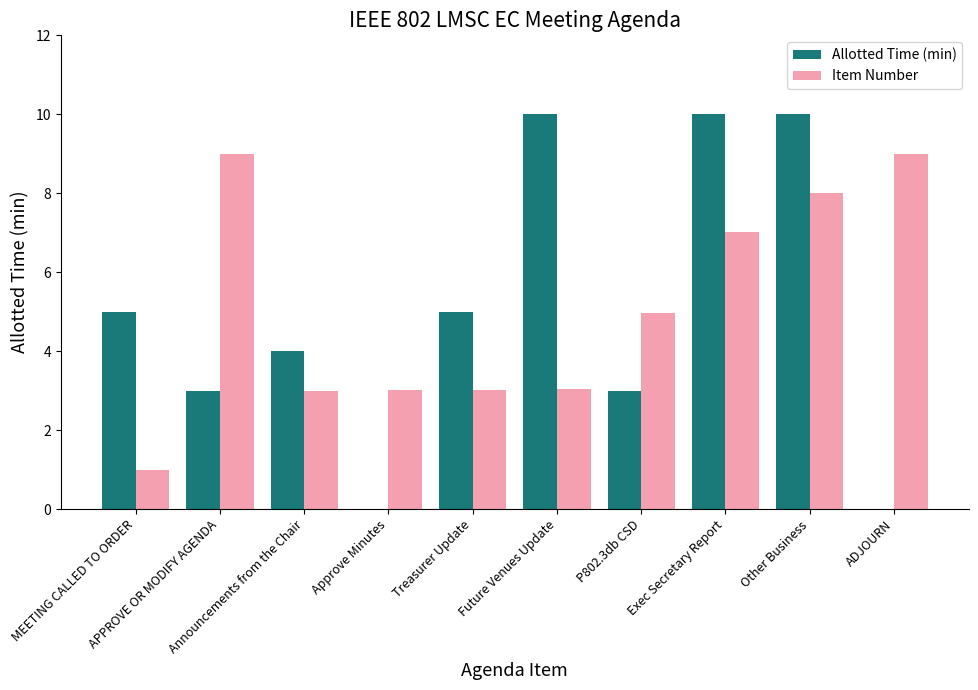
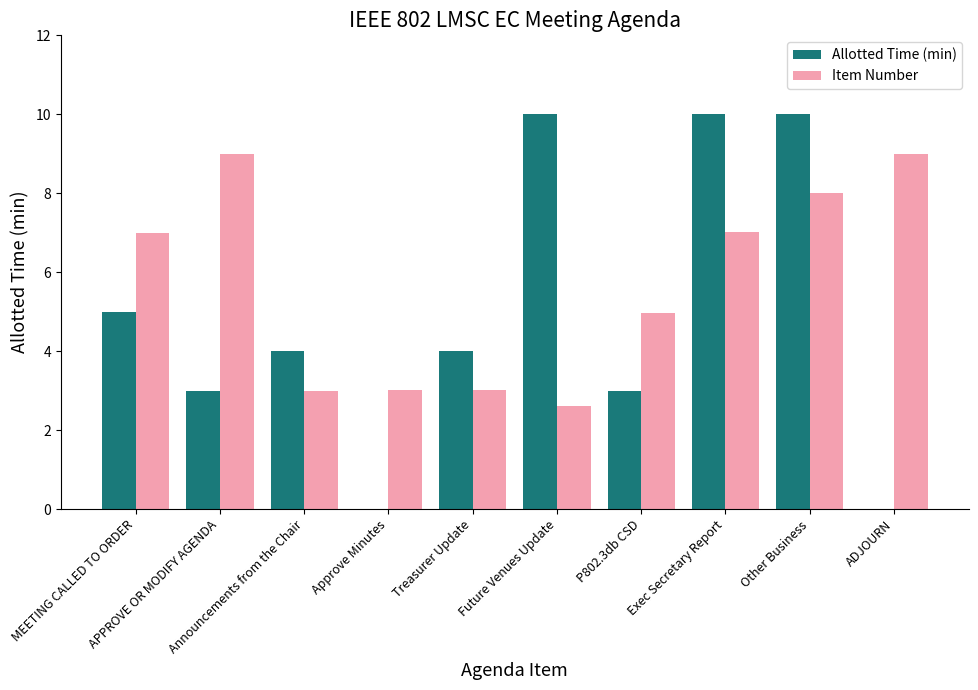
  {
    "Allotted Time (min)": {
      "MEETING CALLED TO ORDER": 5,
      "APPROVE OR MODIFY AGENDA": 3,
      "Announcements from the Chair": 4,
      "Approve Minutes": 0,
-     "Treasurer Update": 5,
+     "Treasurer Update": 4,
      "Future Venues Update": 10,
      "P802.3db CSD": 3,
      "Exec Secretary Report": 10,
      "Other Business": 10,
      "ADJOURN": 0
    },
    "Item Number": {
-     "MEETING CALLED TO ORDER": 1,
+     "MEETING CALLED TO ORDER": 7,
      "APPROVE OR MODIFY AGENDA": 9.0,
      "Announcements from the Chair": 3.0,
      "Approve Minutes": 3.0,
      "Treasurer Update": 3.0,
-     "Future Venues Update": 3.0,
+     "Future Venues Update": 2.6,
      "P802.3db CSD": 5.0,
      "Exec Secretary Report": 7.0,
      "Other Business": 8.0,
      "ADJOURN": 9.0
    }
  }
